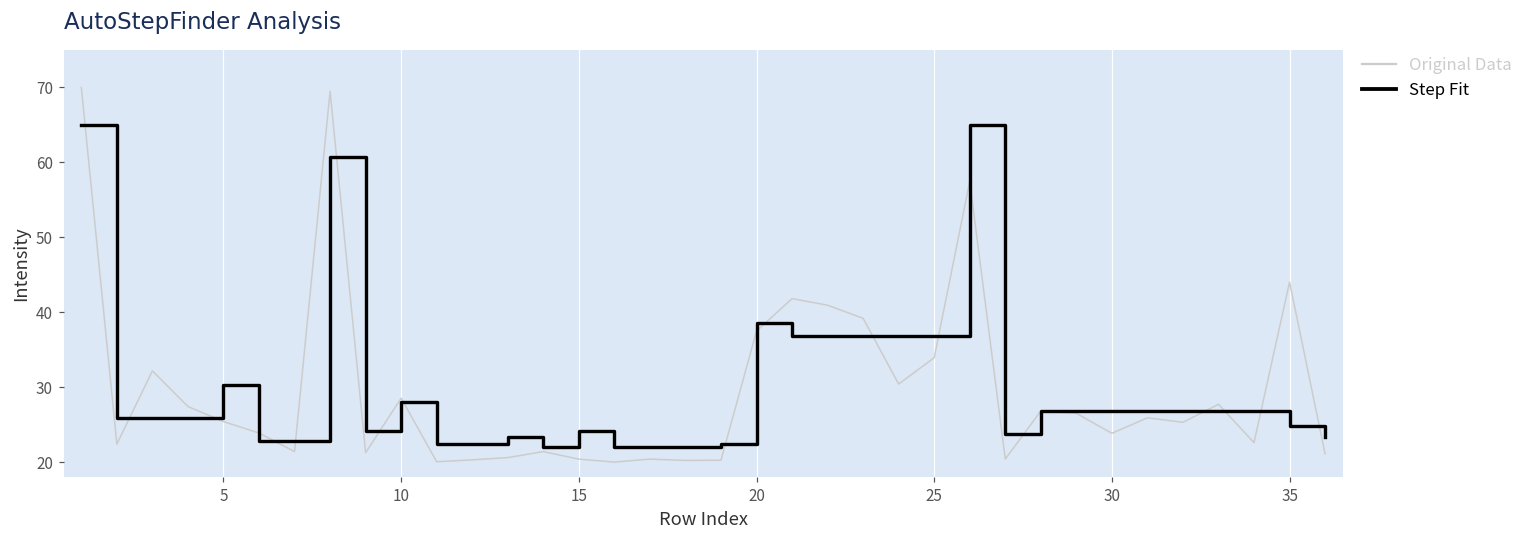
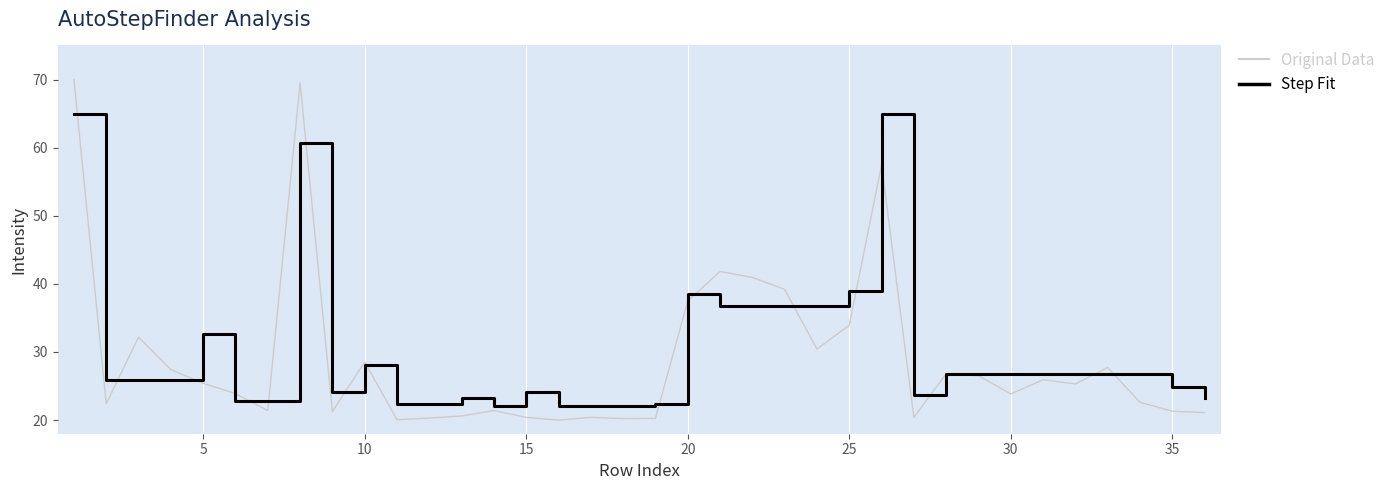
  {
    "Original Data": {
      "5": 25,
      "10": 29,
      "15": 20,
      "20": 37,
      "25": 34,
      "30": 24,
-     "35": 44
+     "35": 21
    },
    "Step Fit": {
-     "5": 30,
+     "5": 33,
      "10": 28,
      "15": 24,
      "20": 39,
-     "25": 37,
+     "25": 39,
      "30": 27,
      "35": 25
    }
  }
